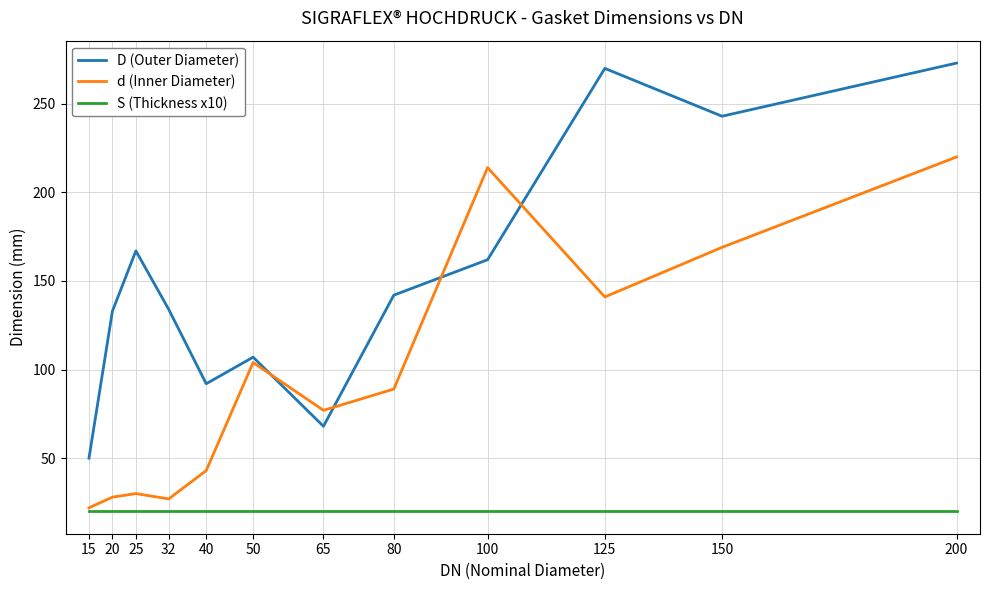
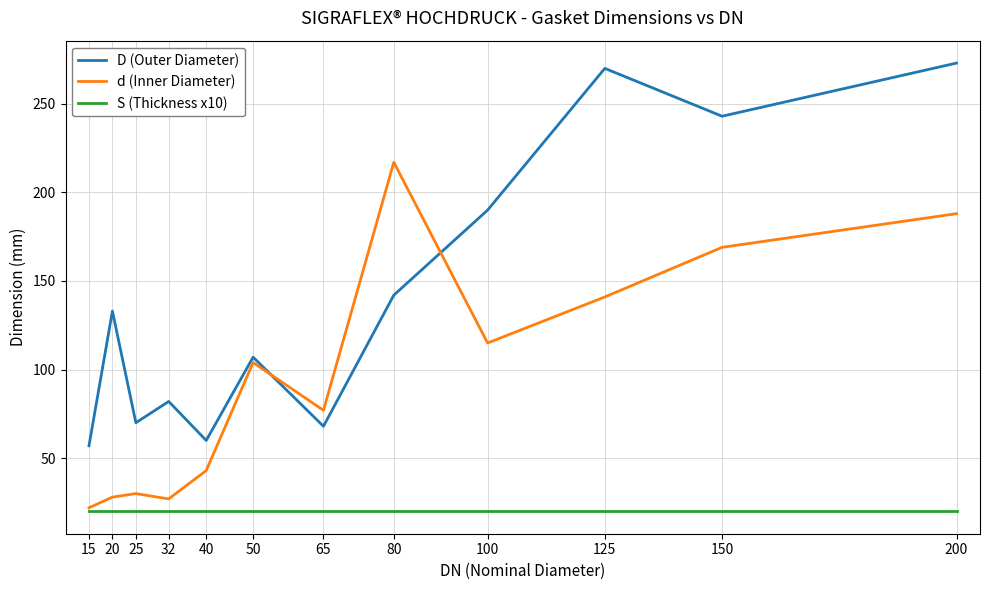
  {
    "D (Outer Diameter)": {
-     "15": 50,
+     "15": 57,
      "20": 133,
-     "25": 167,
-     "32": 134,
-     "40": 92,
+     "25": 70,
+     "32": 82,
+     "40": 60,
      "50": 107,
      "65": 68,
      "80": 142,
-     "100": 162,
+     "100": 190,
      "125": 270,
      "150": 243,
      "200": 273
    },
    "d (Inner Diameter)": {
      "15": 22,
      "20": 28,
      "25": 30,
      "32": 27,
      "40": 43,
      "50": 104,
      "65": 77,
-     "80": 89,
-     "100": 214,
+     "80": 217,
+     "100": 115,
      "125": 141,
      "150": 169,
-     "200": 220
+     "200": 188
    },
    "S (Thickness x10)": {
      "15": 20,
      "20": 20,
      "25": 20,
      "32": 20,
      "40": 20,
      "50": 20,
      "65": 20,
      "80": 20,
      "100": 20,
      "125": 20,
      "150": 20,
      "200": 20
    }
  }
